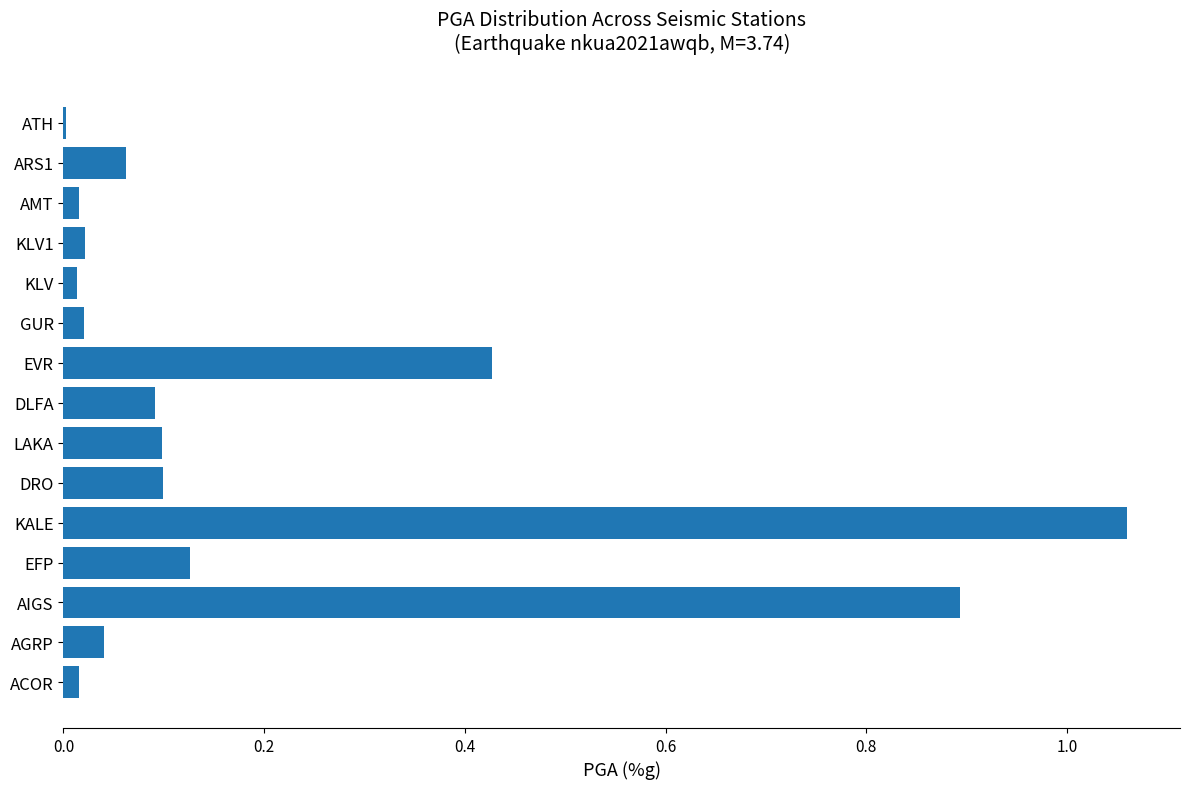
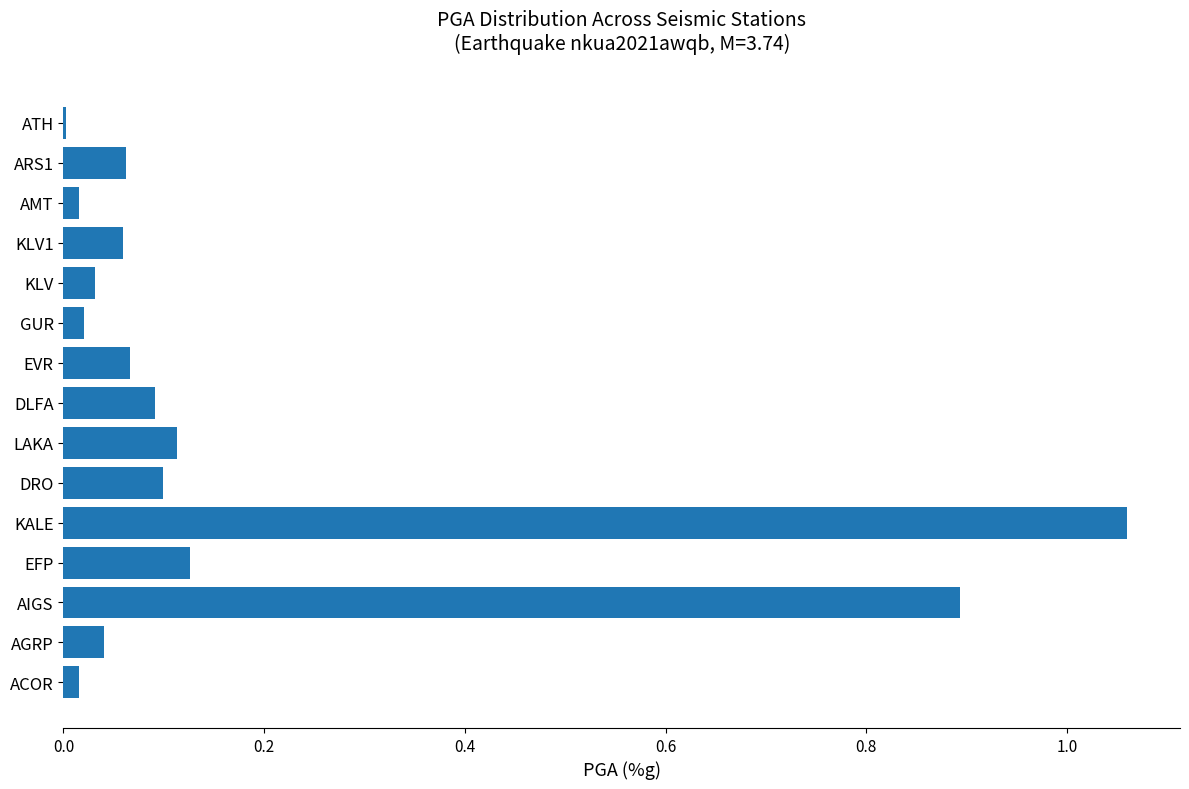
  {
    "ARS1": 0.063,
    "AMT": 0.016,
-   "KLV1": 0.021,
-   "KLV": 0.013,
+   "KLV1": 0.059,
+   "KLV": 0.031,
    "GUR": 0.020,
-   "EVR": 0.427,
+   "EVR": 0.066,
    "DLFA": 0.091,
-   "LAKA": 0.099,
+   "LAKA": 0.114,
    "DRO": 0.099,
    "KALE": 1.060,
    "EFP": 0.126,
    "AIGS": 0.893,
    "AGRP": 0.041,
    "ACOR": 0.016
  }
